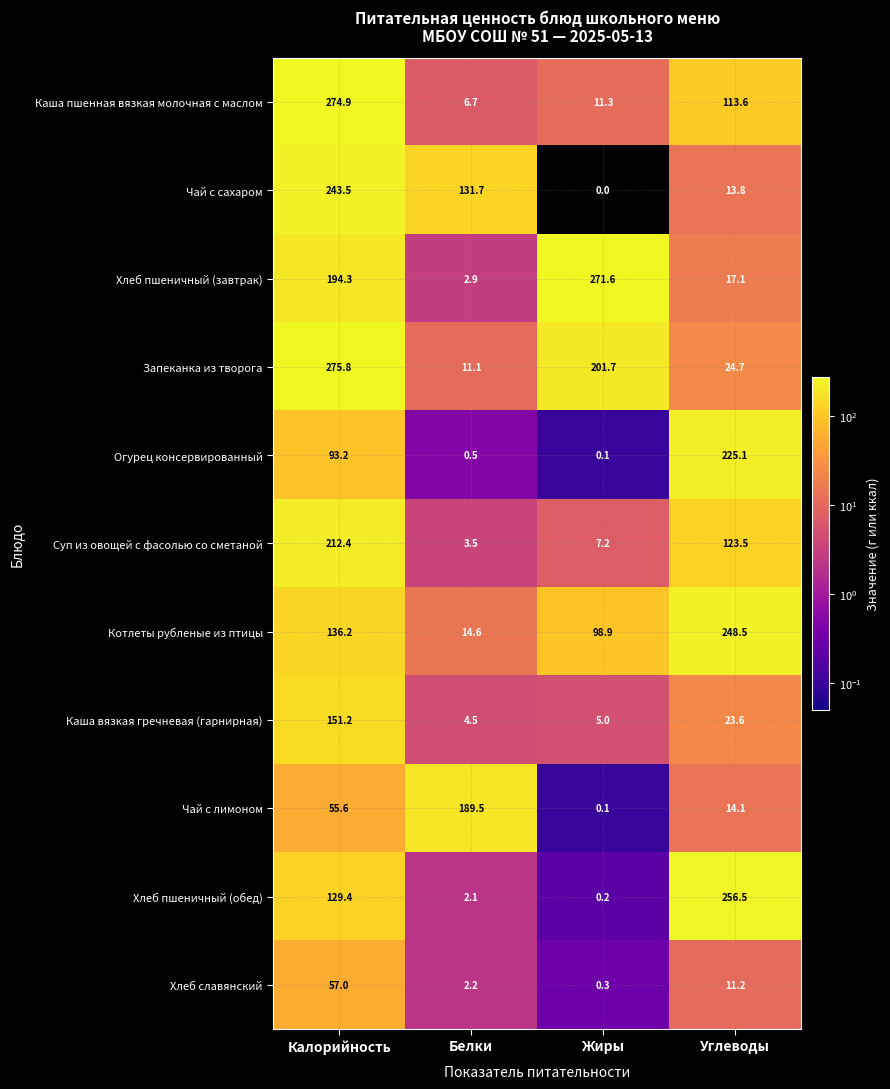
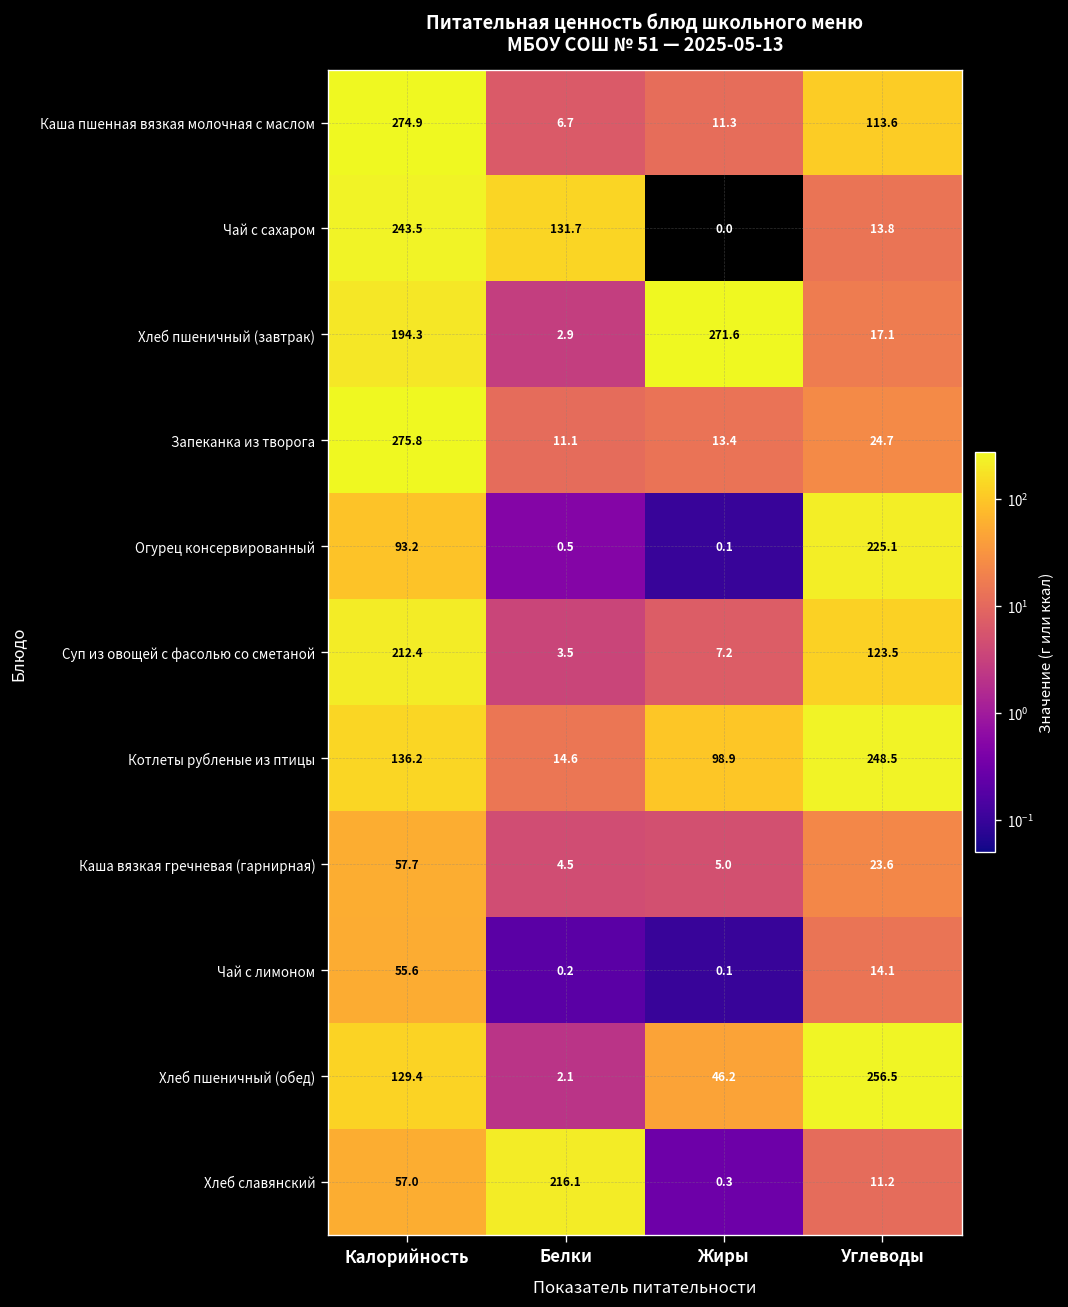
  {
    "Каша пшенная вязкая молочная с маслом": {
      "Калорийность": 274.9,
      "Белки": 6.7,
      "Жиры": 11.3,
      "Углеводы": 113.6
    },
    "Чай с сахаром": {
      "Калорийность": 243.5,
      "Белки": 131.7,
      "Жиры": 0.0,
      "Углеводы": 13.8
    },
    "Хлеб пшеничный (завтрак)": {
      "Калорийность": 194.3,
      "Белки": 2.9,
      "Жиры": 271.6,
      "Углеводы": 17.1
    },
    "Запеканка из творога": {
      "Калорийность": 275.8,
      "Белки": 11.1,
-     "Жиры": 201.7,
+     "Жиры": 13.4,
      "Углеводы": 24.7
    },
    "Огурец консервированный": {
      "Калорийность": 93.2,
      "Белки": 0.5,
      "Жиры": 0.1,
      "Углеводы": 225.1
    },
    "Суп из овощей с фасолью со сметаной": {
      "Калорийность": 212.4,
      "Белки": 3.5,
      "Жиры": 7.2,
      "Углеводы": 123.5
    },
    "Котлеты рубленые из птицы": {
      "Калорийность": 136.2,
      "Белки": 14.6,
      "Жиры": 98.9,
      "Углеводы": 248.5
    },
    "Каша вязкая гречневая (гарнирная)": {
-     "Калорийность": 151.2,
+     "Калорийность": 57.7,
      "Белки": 4.5,
      "Жиры": 5.0,
      "Углеводы": 23.6
    },
    "Чай с лимоном": {
      "Калорийность": 55.6,
-     "Белки": 189.5,
+     "Белки": 0.2,
      "Жиры": 0.1,
      "Углеводы": 14.1
    },
    "Хлеб пшеничный (обед)": {
      "Калорийность": 129.4,
      "Белки": 2.1,
-     "Жиры": 0.2,
+     "Жиры": 46.2,
      "Углеводы": 256.5
    },
    "Хлеб славянский": {
      "Калорийность": 57.0,
-     "Белки": 2.2,
+     "Белки": 216.1,
      "Жиры": 0.3,
      "Углеводы": 11.2
    }
  }
